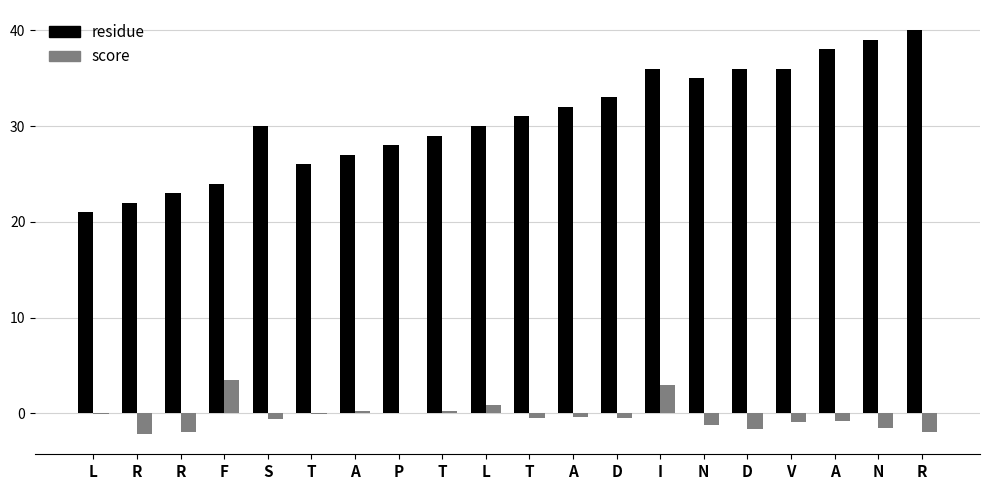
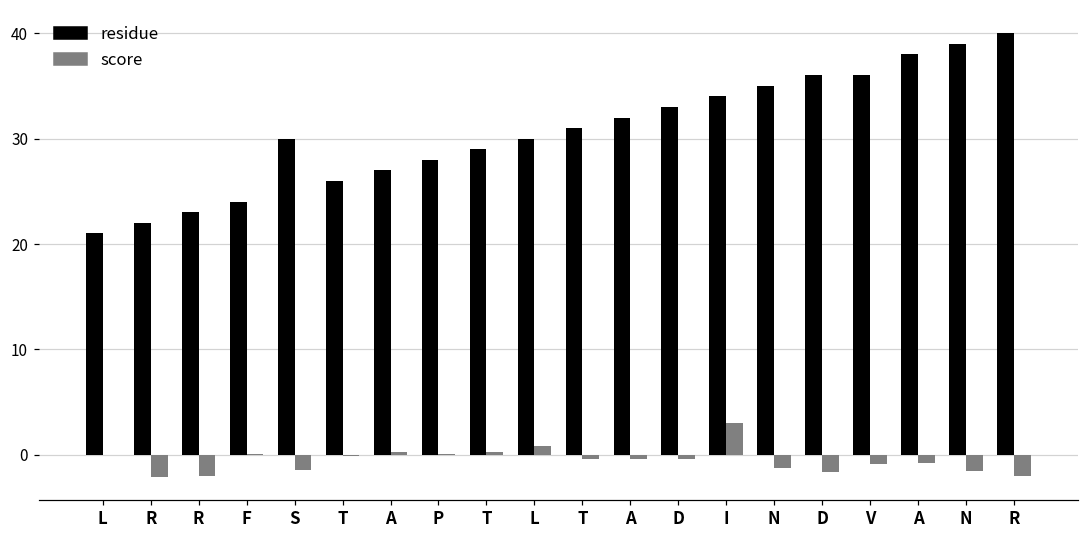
  {
    "residue": {
      "F": 24,
      "S": 30,
      "P": 28,
-     "I": 36,
+     "I": 34,
      "V": 36
    },
    "score": {
-     "F": 4,
-     "S": -0.5,
+     "F": 0,
+     "S": -1.5,
      "I": 3,
      "V": -1
    }
  }
